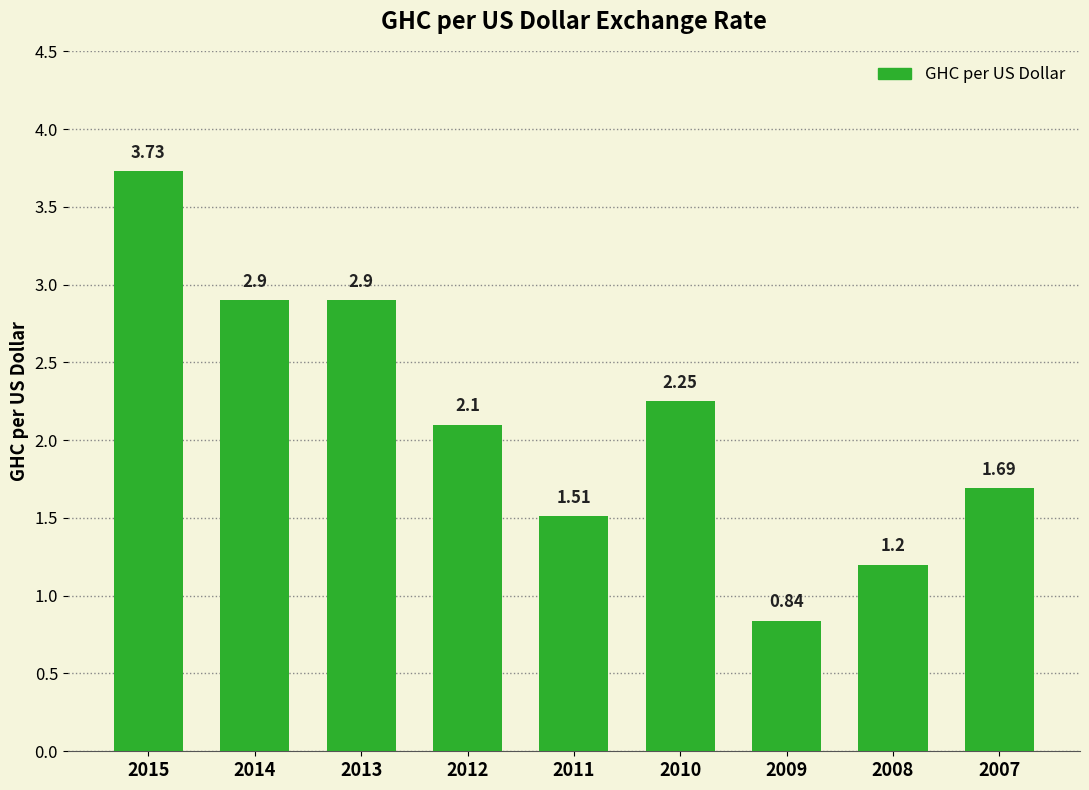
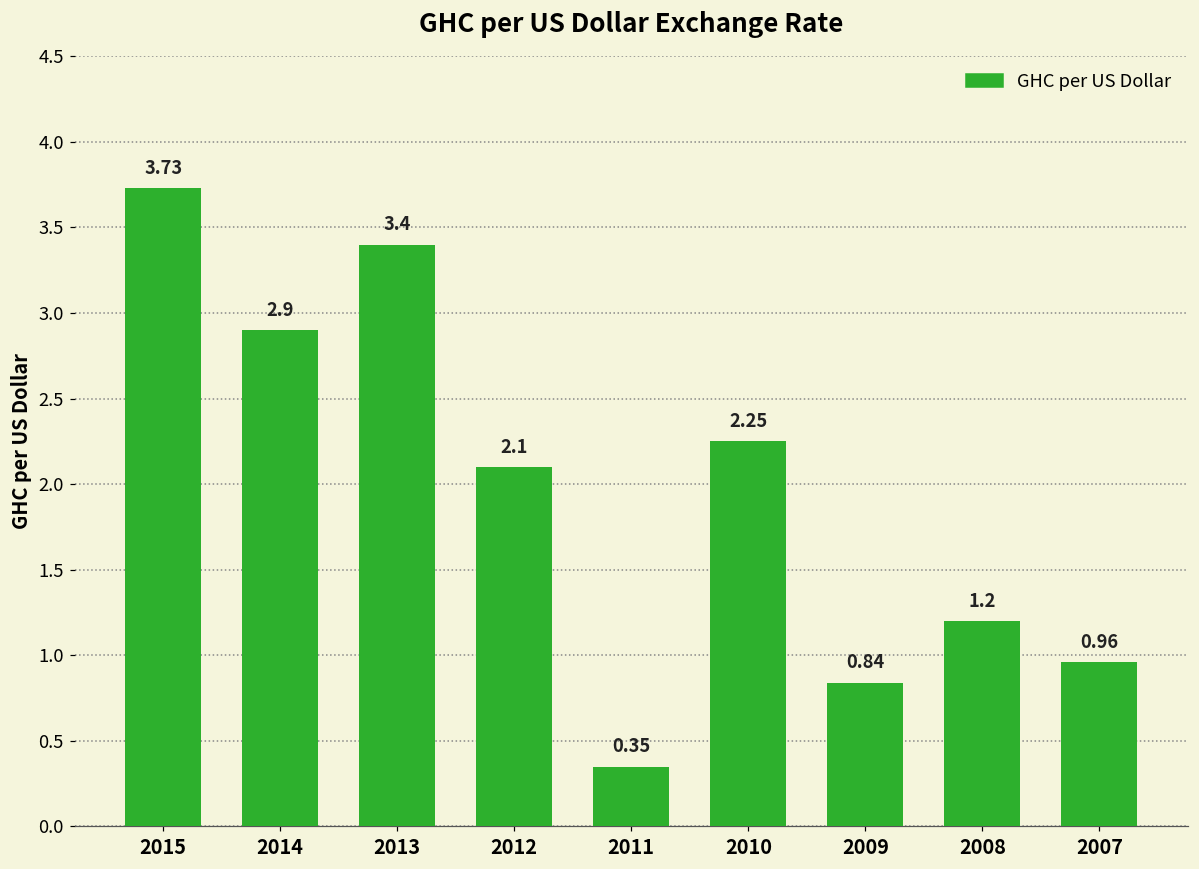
  {
    "2015": 3.73,
    "2014": 2.9,
-   "2013": 2.9,
+   "2013": 3.4,
    "2012": 2.1,
-   "2011": 1.51,
+   "2011": 0.35,
    "2010": 2.25,
    "2009": 0.84,
    "2008": 1.2,
-   "2007": 1.69
+   "2007": 0.96
  }
